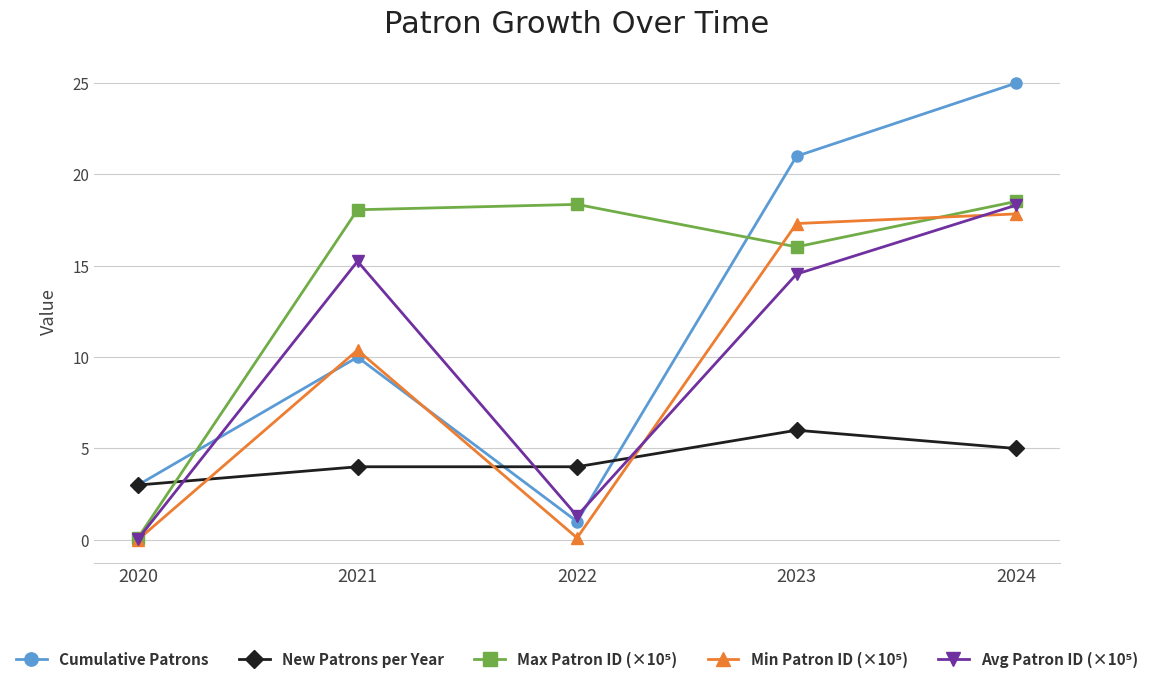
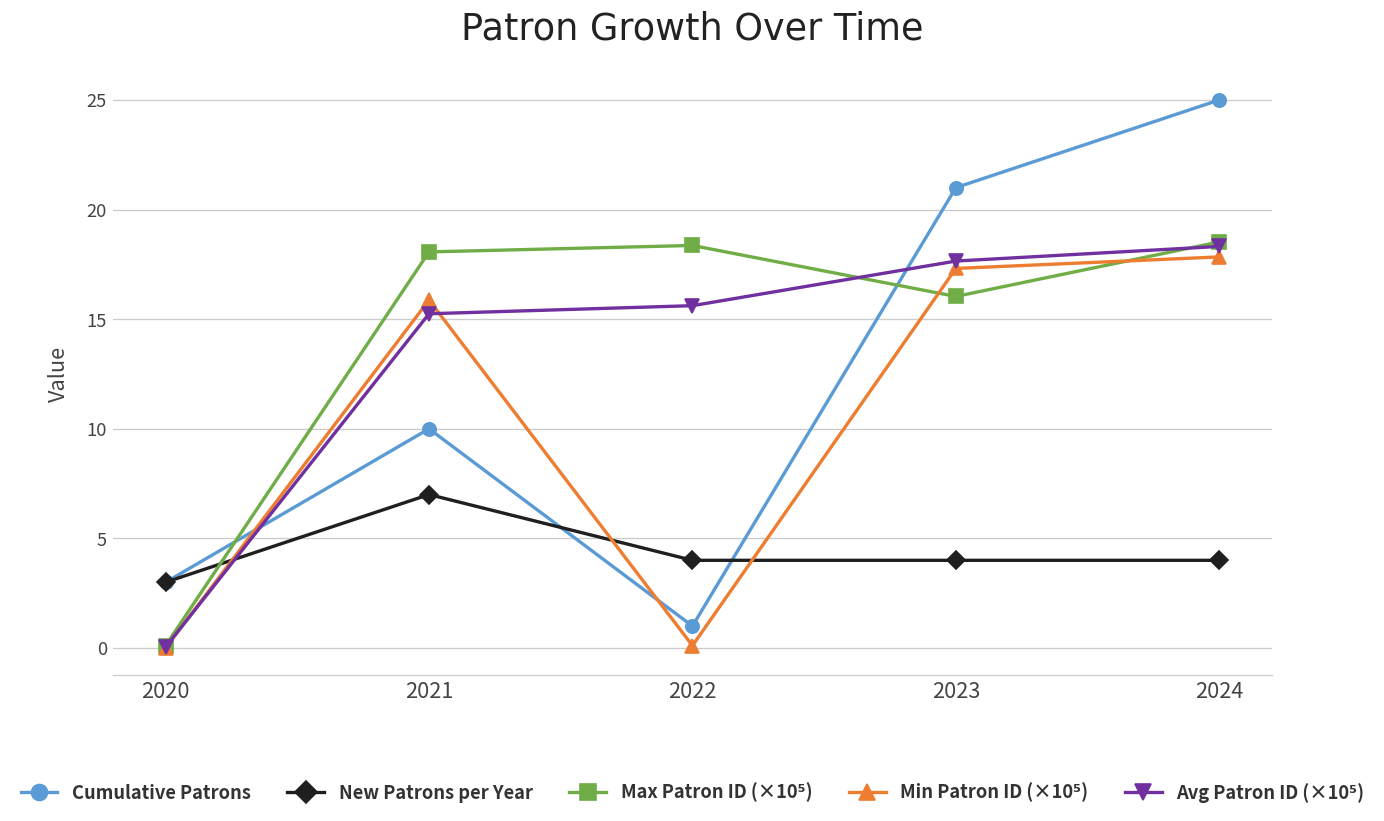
  {
    "Cumulative Patrons": {
      "2021": 10.0,
      "2022": 1.0,
      "2023": 21.0,
      "2024": 25.0
    },
    "New Patrons per Year": {
-     "2021": 4,
+     "2021": 7,
      "2022": 4,
-     "2023": 6,
-     "2024": 5
+     "2023": 4,
+     "2024": 4
    },
    "Max Patron ID (×10⁵)": {
      "2021": 18.1,
      "2022": 18.4,
      "2023": 16.0,
      "2024": 18.5
    },
    "Min Patron ID (×10⁵)": {
-     "2021": 10.4,
+     "2021": 15.9,
      "2022": 0.1,
      "2023": 17.3,
      "2024": 17.8
    },
    "Avg Patron ID (×10⁵)": {
      "2021": 15.2,
-     "2022": 1.3,
-     "2023": 14.5,
+     "2022": 15.6,
+     "2023": 17.7,
      "2024": 18.3
    }
  }
